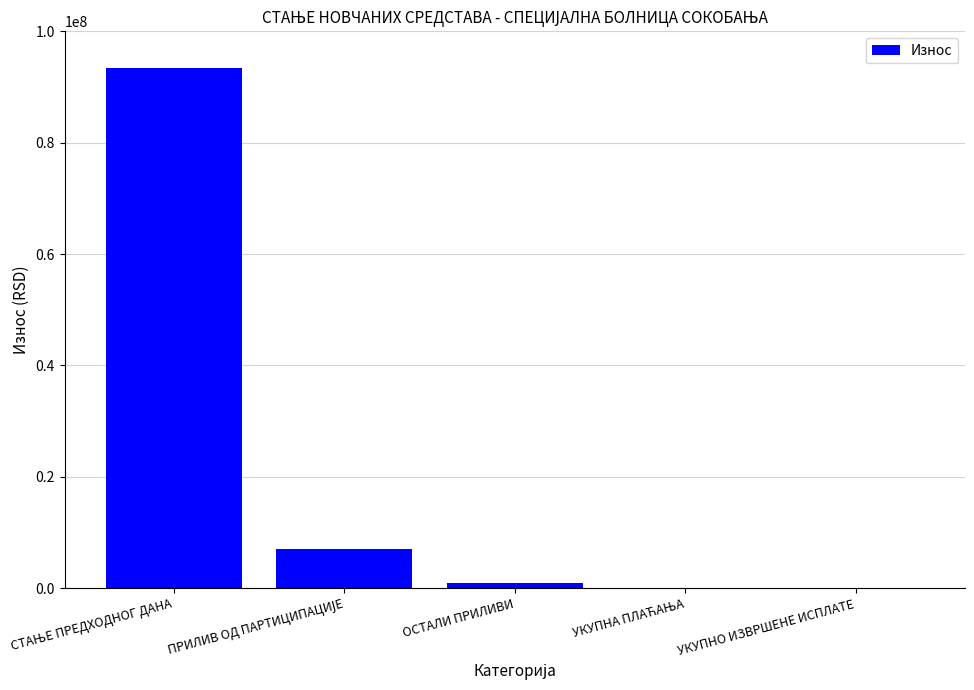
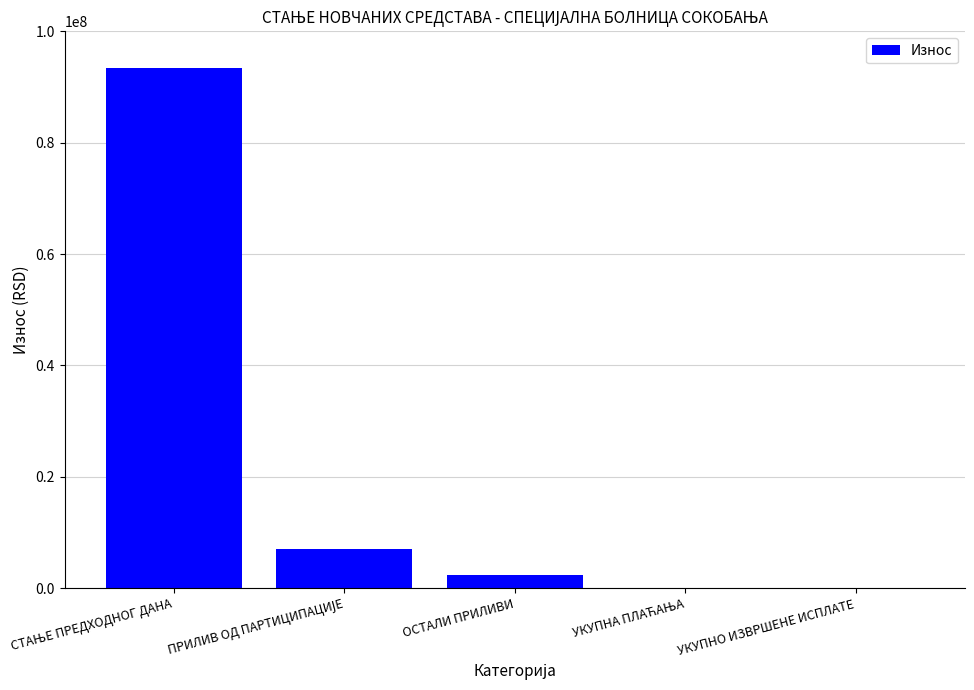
  {
    "СТАЊЕ ПРЕДХОДНОГ ДАНА": 93000000,
    "ПРИЛИВ ОД ПАРТИЦИПАЦИЈЕ": 7000000,
-   "ОСТАЛИ ПРИЛИВИ": 1000000,
+   "ОСТАЛИ ПРИЛИВИ": 2000000,
    "УКУПНА ПЛАЋАЊА": 0,
    "УКУПНО ИЗВРШЕНЕ ИСПЛАТЕ": 0
  }
